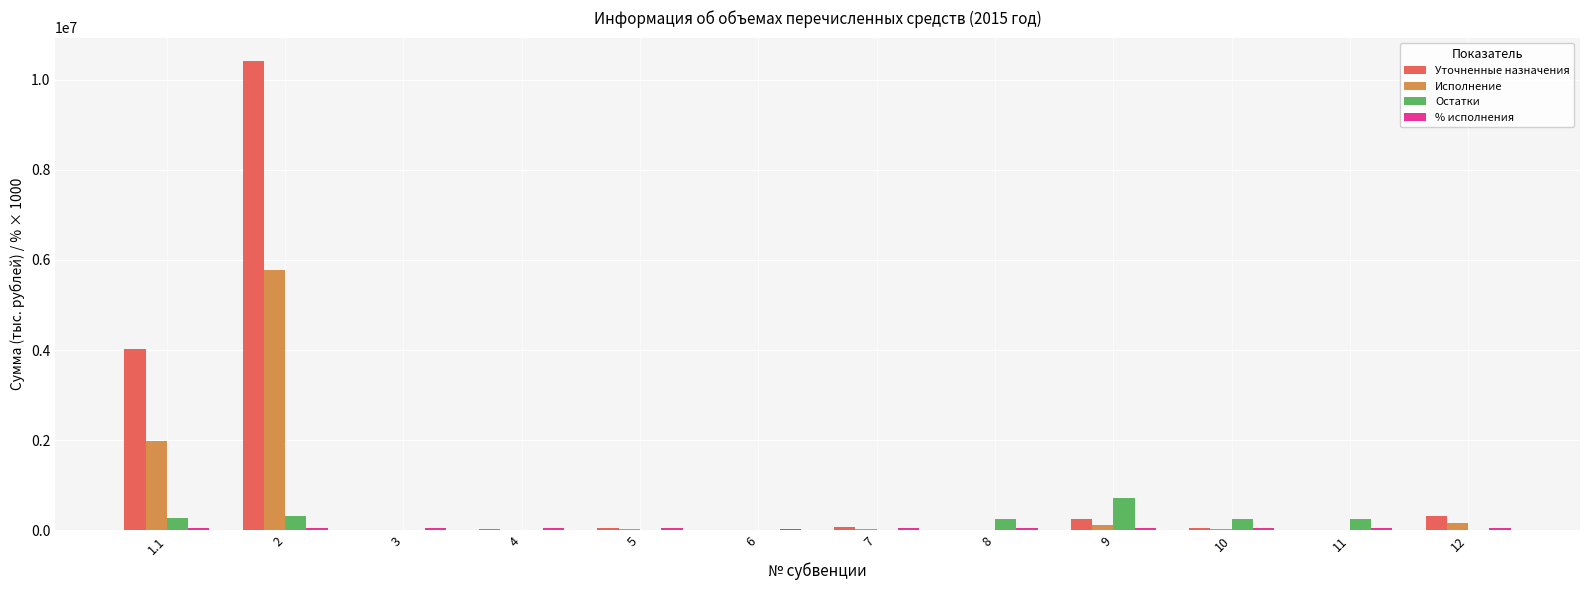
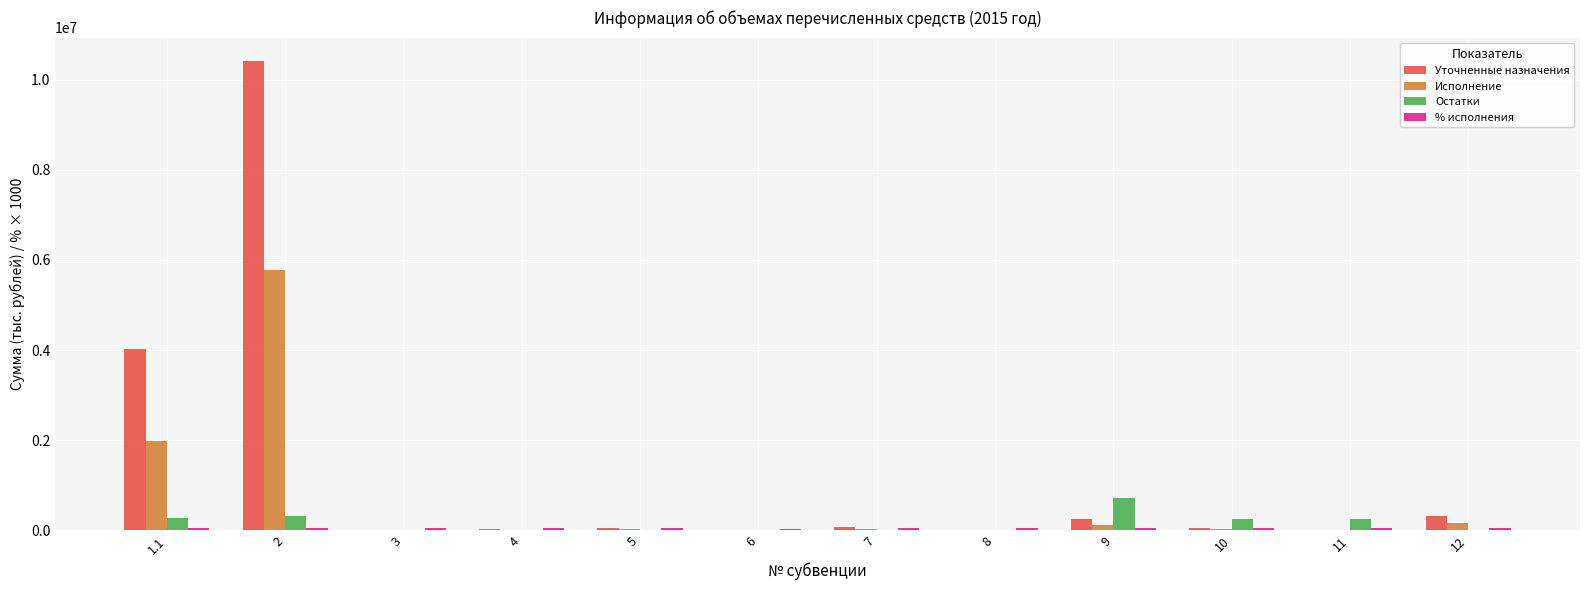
  {
    "Остатки": {
      "1.1": 300000,
      "2": 300000,
-     "8": 200000,
+     "8": 0,
      "9": 700000,
      "10": 200000,
      "11": 300000,
      "12": 0
    },
    "% исполнения": {
      "2": 100000
    }
  }
